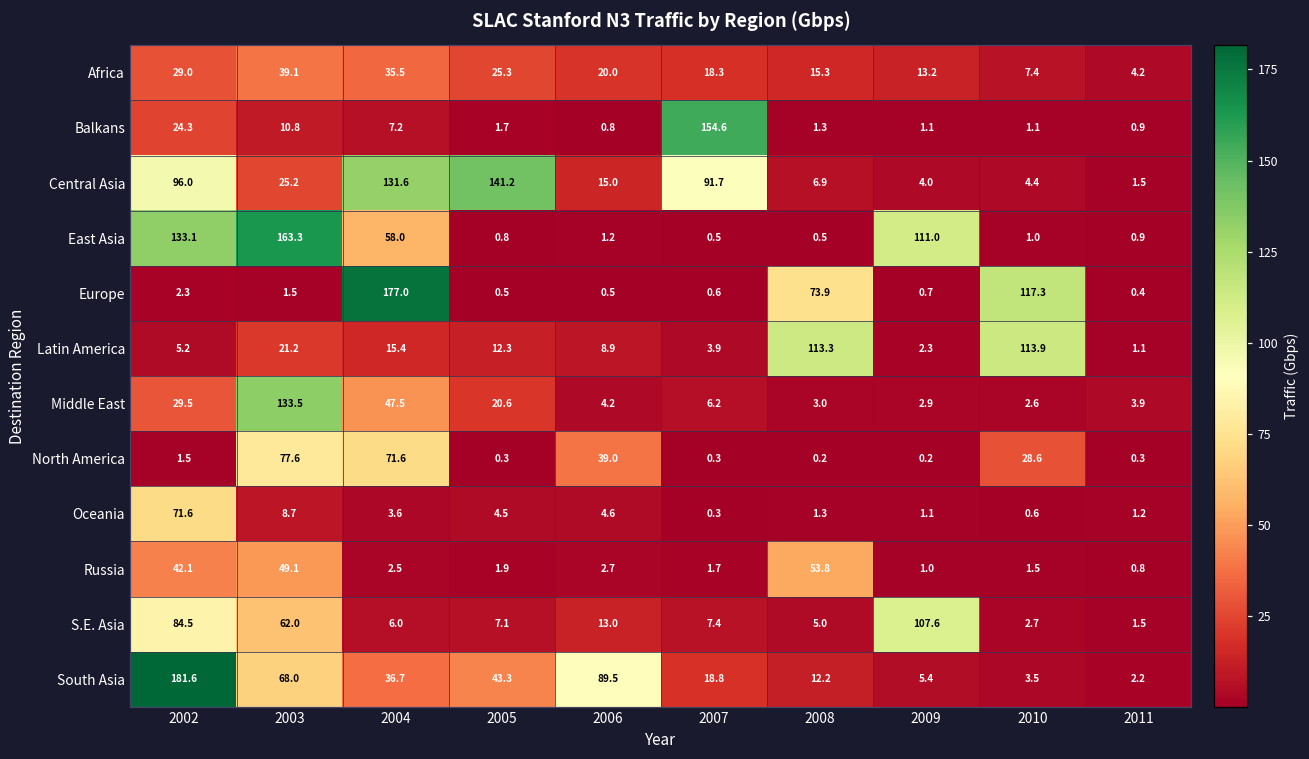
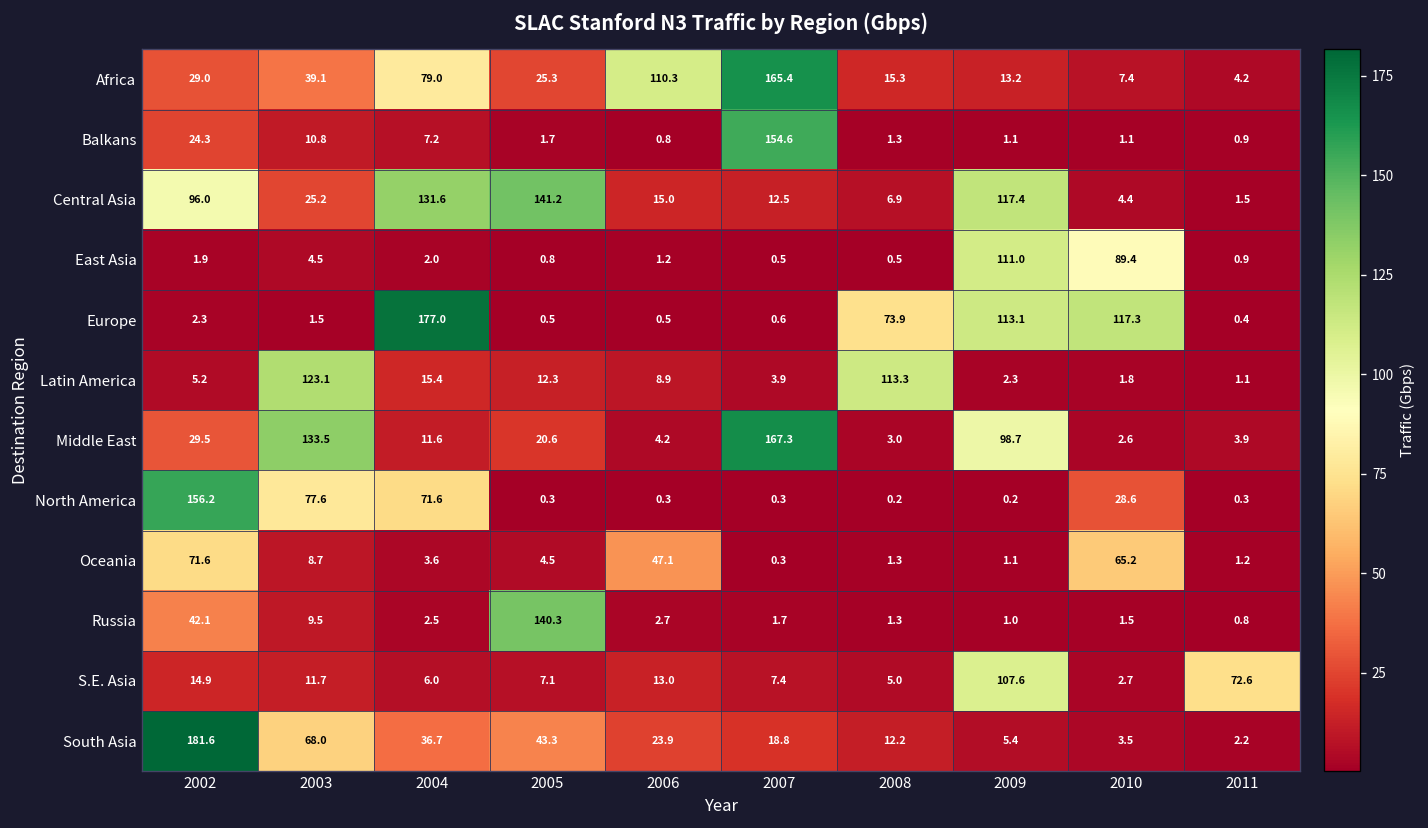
  {
    "Africa": {
      "2002": 29.0,
      "2003": 39.1,
-     "2004": 35.5,
+     "2004": 79.0,
      "2005": 25.3,
-     "2006": 20.0,
-     "2007": 18.3,
+     "2006": 110.3,
+     "2007": 165.4,
      "2008": 15.3,
      "2009": 13.2,
      "2010": 7.4,
      "2011": 4.2
    },
    "Balkans": {
      "2002": 24.3,
      "2003": 10.8,
      "2004": 7.2,
      "2005": 1.7,
      "2006": 0.8,
      "2007": 154.6,
      "2008": 1.3,
      "2009": 1.1,
      "2010": 1.1,
      "2011": 0.9
    },
    "Central Asia": {
      "2002": 96.0,
      "2003": 25.2,
      "2004": 131.6,
      "2005": 141.2,
      "2006": 15.0,
-     "2007": 91.7,
+     "2007": 12.5,
      "2008": 6.9,
-     "2009": 4.0,
+     "2009": 117.4,
      "2010": 4.4,
      "2011": 1.5
    },
    "East Asia": {
-     "2002": 133.1,
-     "2003": 163.3,
-     "2004": 58.0,
+     "2002": 1.9,
+     "2003": 4.5,
+     "2004": 2.0,
      "2005": 0.8,
      "2006": 1.2,
      "2007": 0.5,
      "2008": 0.5,
      "2009": 111.0,
-     "2010": 1.0,
+     "2010": 89.4,
      "2011": 0.9
    },
    "Europe": {
      "2002": 2.3,
      "2003": 1.5,
      "2004": 177.0,
      "2005": 0.5,
      "2006": 0.5,
      "2007": 0.6,
      "2008": 73.9,
-     "2009": 0.7,
+     "2009": 113.1,
      "2010": 117.3,
      "2011": 0.4
    },
    "Latin America": {
      "2002": 5.2,
-     "2003": 21.2,
+     "2003": 123.1,
      "2004": 15.4,
      "2005": 12.3,
      "2006": 8.9,
      "2007": 3.9,
      "2008": 113.3,
      "2009": 2.3,
-     "2010": 113.9,
+     "2010": 1.8,
      "2011": 1.1
    },
    "Middle East": {
      "2002": 29.5,
      "2003": 133.5,
-     "2004": 47.5,
+     "2004": 11.6,
      "2005": 20.6,
      "2006": 4.2,
-     "2007": 6.2,
+     "2007": 167.3,
      "2008": 3.0,
-     "2009": 2.9,
+     "2009": 98.7,
      "2010": 2.6,
      "2011": 3.9
    },
    "North America": {
-     "2002": 1.5,
+     "2002": 156.2,
      "2003": 77.6,
      "2004": 71.6,
      "2005": 0.3,
-     "2006": 39.0,
+     "2006": 0.3,
      "2007": 0.3,
      "2008": 0.2,
      "2009": 0.2,
      "2010": 28.6,
      "2011": 0.3
    },
    "Oceania": {
      "2002": 71.6,
      "2003": 8.7,
      "2004": 3.6,
      "2005": 4.5,
-     "2006": 4.6,
+     "2006": 47.1,
      "2007": 0.3,
      "2008": 1.3,
      "2009": 1.1,
-     "2010": 0.6,
+     "2010": 65.2,
      "2011": 1.2
    },
    "Russia": {
      "2002": 42.1,
-     "2003": 49.1,
+     "2003": 9.5,
      "2004": 2.5,
-     "2005": 1.9,
+     "2005": 140.3,
      "2006": 2.7,
      "2007": 1.7,
-     "2008": 53.8,
+     "2008": 1.3,
      "2009": 1.0,
      "2010": 1.5,
      "2011": 0.8
    },
    "S.E. Asia": {
-     "2002": 84.5,
-     "2003": 62.0,
+     "2002": 14.9,
+     "2003": 11.7,
      "2004": 6.0,
      "2005": 7.1,
      "2006": 13.0,
      "2007": 7.4,
      "2008": 5.0,
      "2009": 107.6,
      "2010": 2.7,
-     "2011": 1.5
+     "2011": 72.6
    },
    "South Asia": {
      "2002": 181.6,
      "2003": 68.0,
      "2004": 36.7,
      "2005": 43.3,
-     "2006": 89.5,
+     "2006": 23.9,
      "2007": 18.8,
      "2008": 12.2,
      "2009": 5.4,
      "2010": 3.5,
      "2011": 2.2
    }
  }
